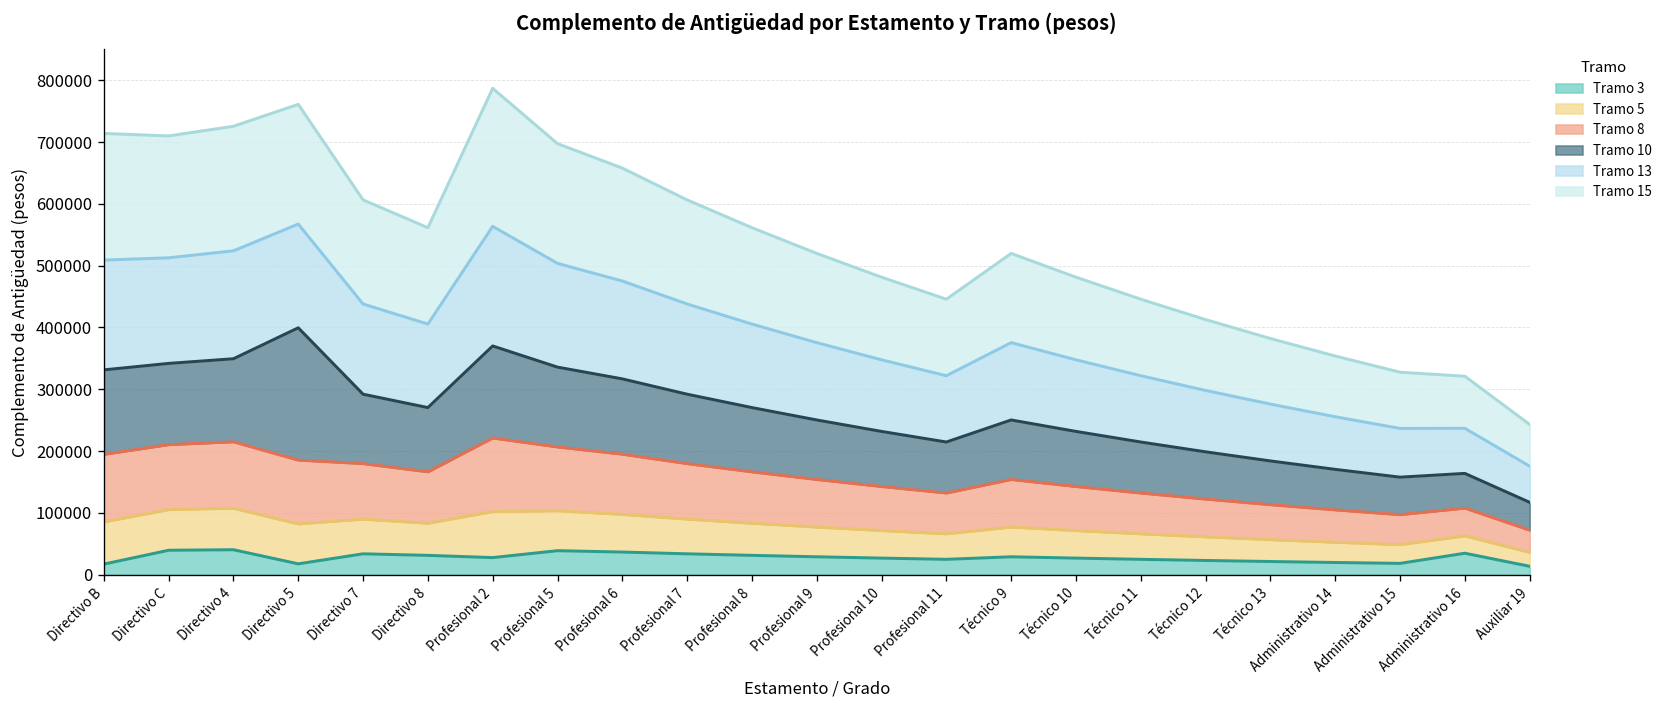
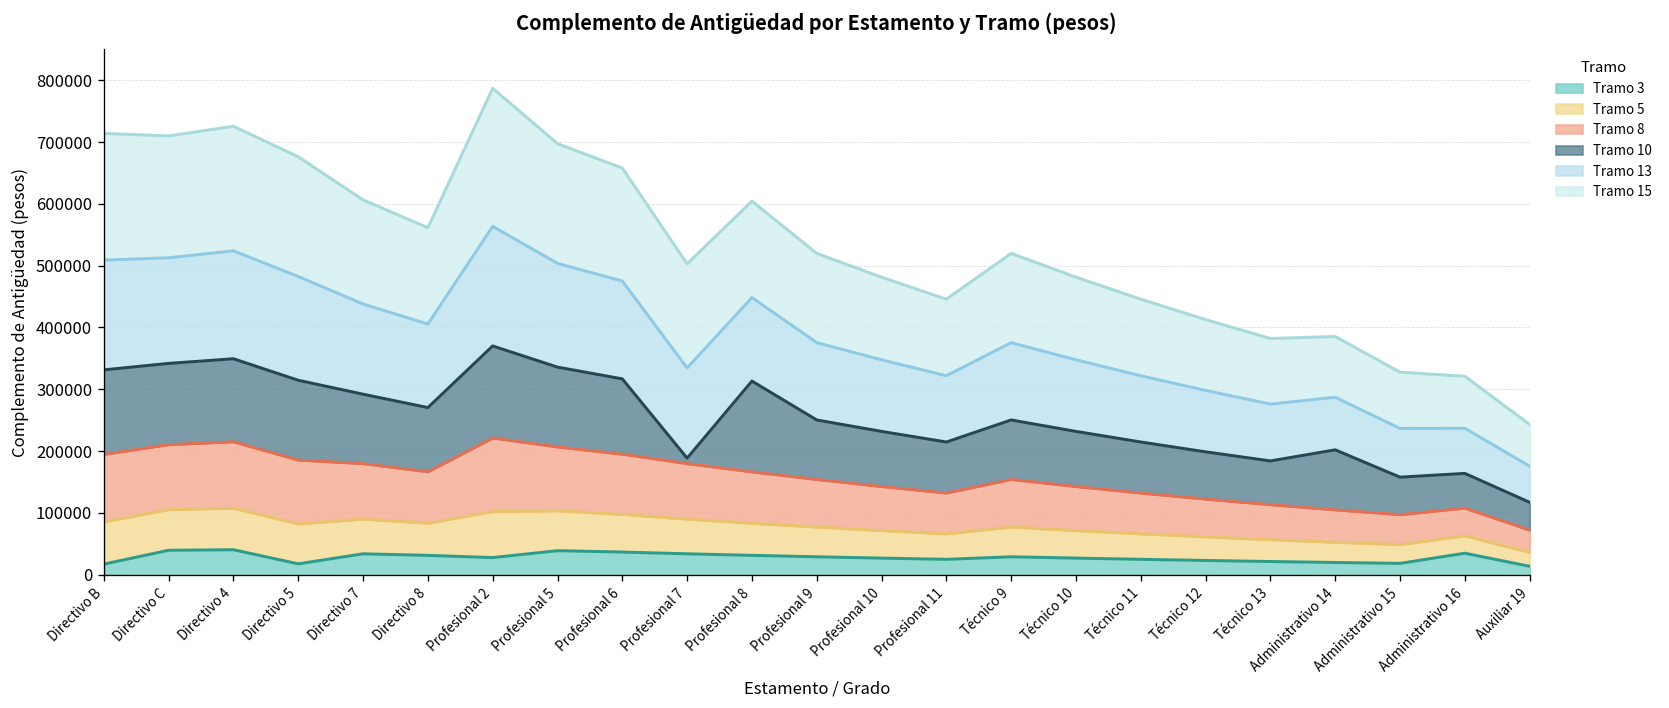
  {
    "Tramo 3": {
      "Directivo B": 20000,
      "Directivo C": 40000,
      "Directivo 4": 40000,
      "Directivo 5": 20000,
      "Directivo 7": 30000,
      "Directivo 8": 30000,
      "Profesional 2": 30000,
      "Profesional 5": 40000,
      "Profesional 6": 40000,
      "Profesional 7": 30000,
      "Profesional 8": 30000,
      "Profesional 9": 30000,
      "Profesional 10": 30000,
      "Profesional 11": 20000,
      "Técnico 9": 30000,
      "Técnico 10": 30000,
      "Técnico 11": 20000,
      "Técnico 12": 20000,
      "Técnico 13": 20000,
      "Administrativo 14": 20000,
      "Administrativo 15": 20000,
      "Administrativo 16": 30000,
      "Auxiliar 19": 10000
    },
    "Tramo 10": {
      "Directivo B": 140000,
      "Directivo C": 130000,
      "Directivo 4": 130000,
-     "Directivo 5": 210000,
+     "Directivo 5": 130000,
      "Directivo 7": 110000,
      "Directivo 8": 100000,
      "Profesional 2": 150000,
      "Profesional 5": 130000,
      "Profesional 6": 120000,
-     "Profesional 7": 110000,
-     "Profesional 8": 100000,
+     "Profesional 7": 10000,
+     "Profesional 8": 150000,
      "Profesional 9": 100000,
      "Profesional 10": 90000,
      "Profesional 11": 80000,
      "Técnico 9": 100000,
      "Técnico 10": 90000,
      "Técnico 11": 80000,
      "Técnico 12": 80000,
      "Técnico 13": 70000,
-     "Administrativo 14": 70000,
+     "Administrativo 14": 100000,
      "Administrativo 15": 60000,
      "Administrativo 16": 60000,
      "Auxiliar 19": 40000
    }
  }
